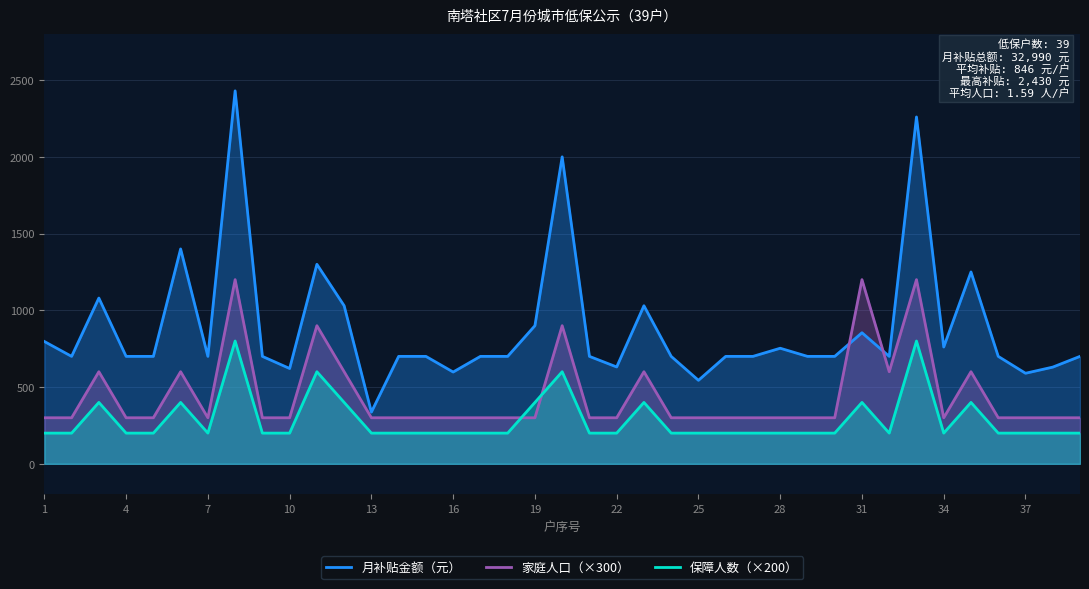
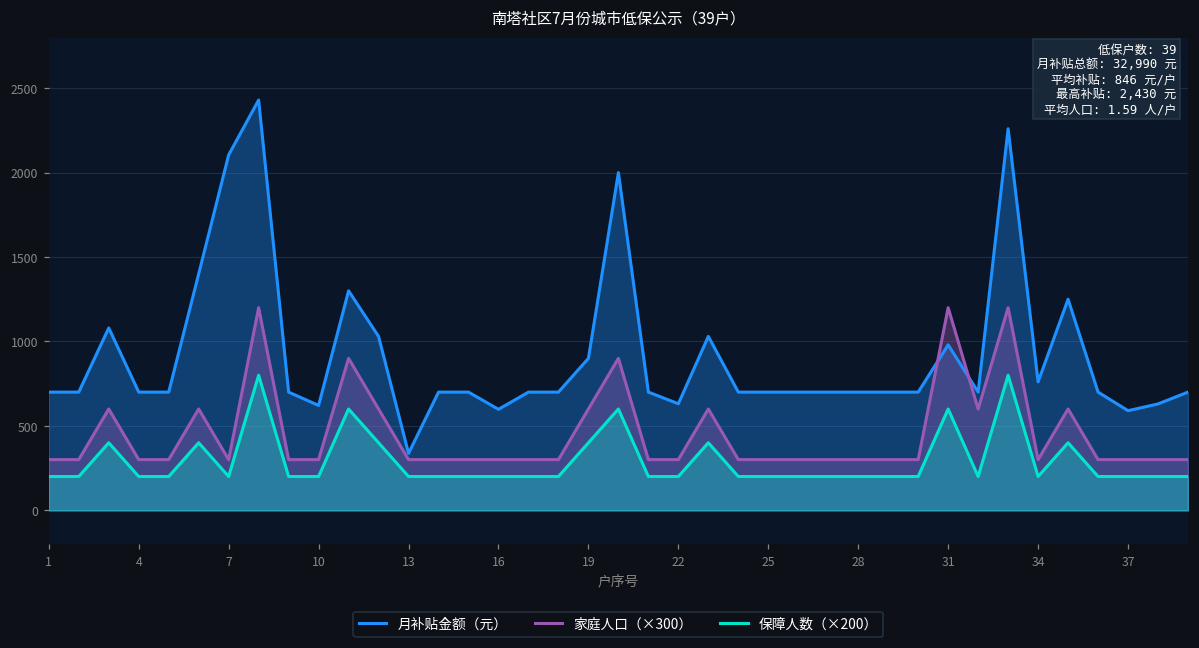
  {
    "月补贴金额（元）": {
-     "1": 800,
+     "1": 700,
      "4": 700,
-     "7": 700,
+     "7": 2110,
      "10": 620,
      "13": 340,
      "16": 600,
      "19": 900,
      "22": 630,
-     "25": 540,
-     "28": 750,
-     "31": 850,
+     "25": 700,
+     "28": 700,
+     "31": 980,
      "34": 760,
      "37": 590
    },
    "家庭人口（×300）": {
      "1": 300,
      "4": 300,
      "7": 300,
      "10": 300,
      "13": 300,
      "16": 300,
-     "19": 300,
+     "19": 600,
      "22": 300,
      "25": 300,
      "28": 300,
      "31": 1200,
      "34": 300,
      "37": 300
    },
    "保障人数（×200）": {
      "1": 200,
      "4": 200,
      "7": 200,
      "10": 200,
      "13": 200,
      "16": 200,
      "19": 400,
      "22": 200,
      "25": 200,
      "28": 200,
-     "31": 400,
+     "31": 600,
      "34": 200,
      "37": 200
    }
  }
